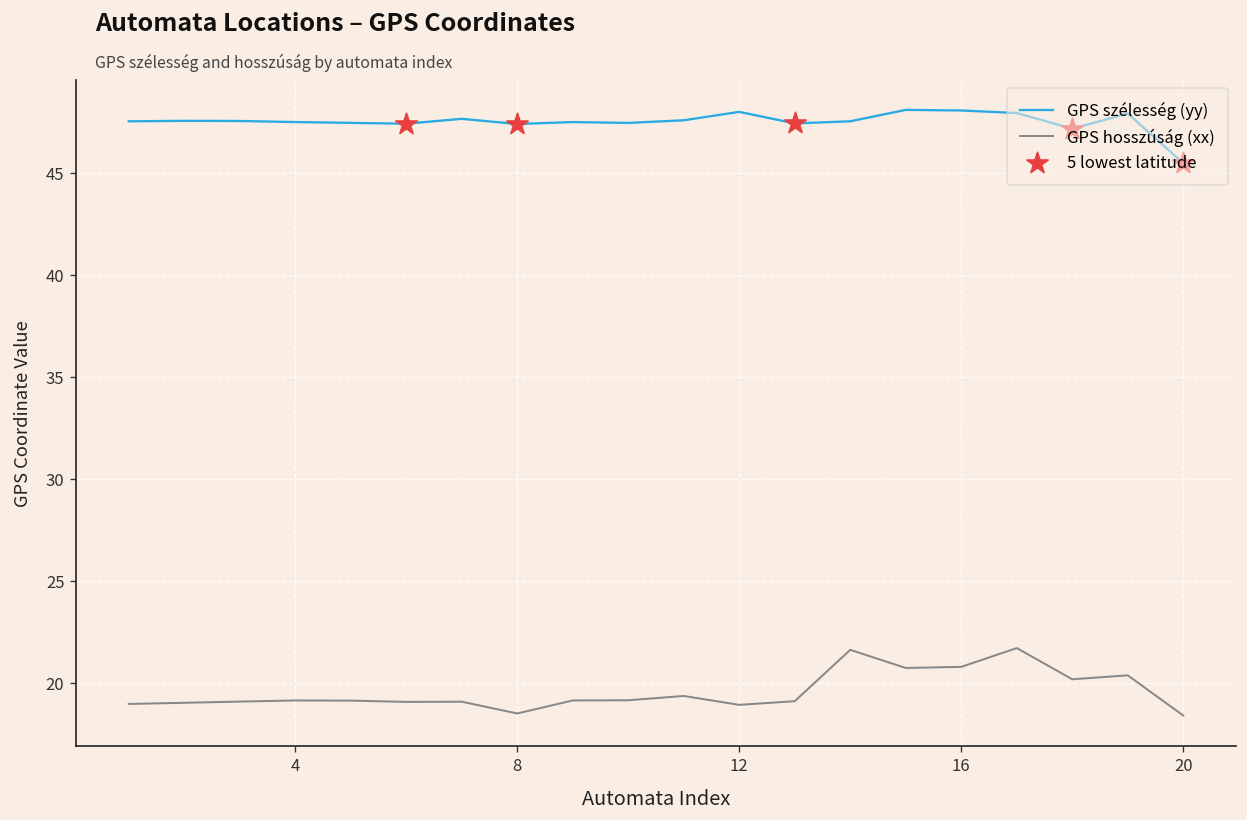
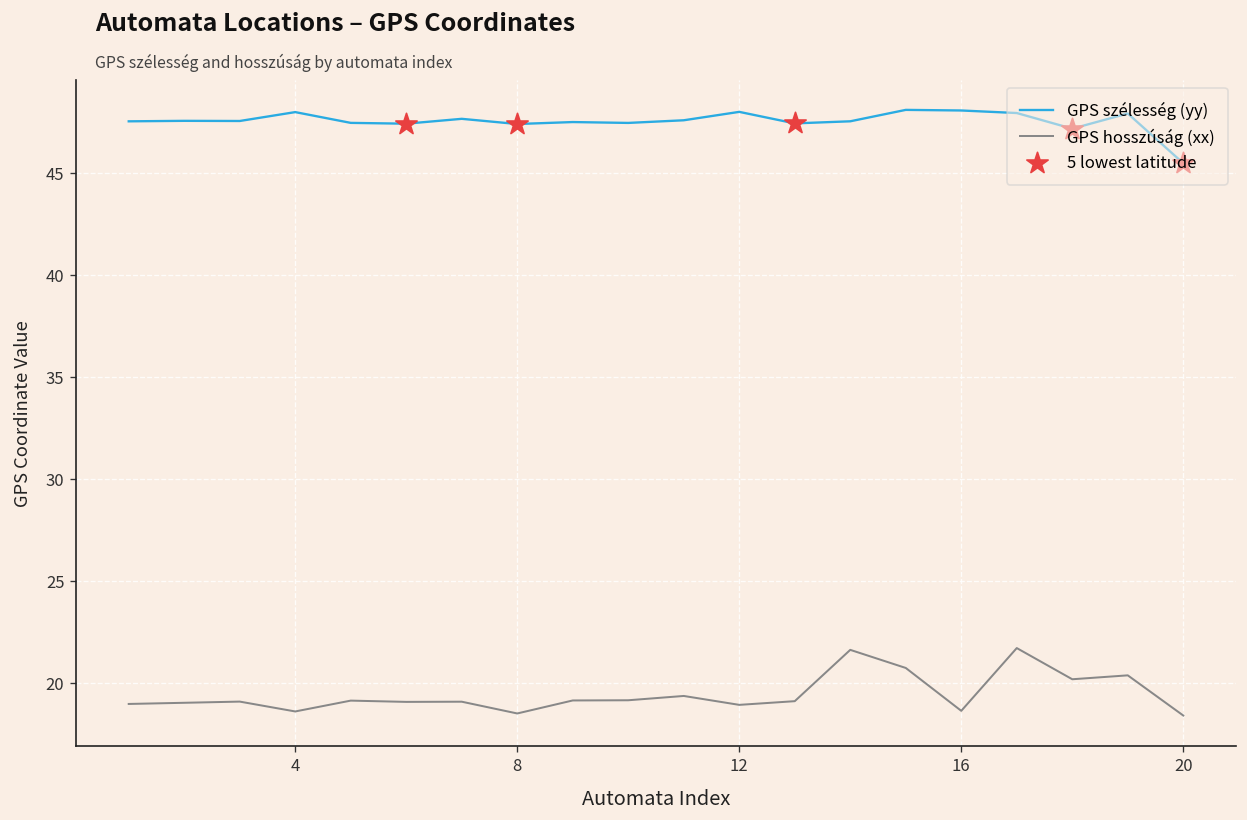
  {
    "GPS szélesség (yy)": {
-     "4": 47.5,
+     "4": 48.0,
      "12": 48.0,
      "16": 48.1
    },
    "GPS hosszúság (xx)": {
-     "4": 19.1,
+     "4": 18.6,
      "8": 18.5,
      "12": 18.9,
-     "16": 20.8,
+     "16": 18.6,
      "20": 18.4
    }
  }
